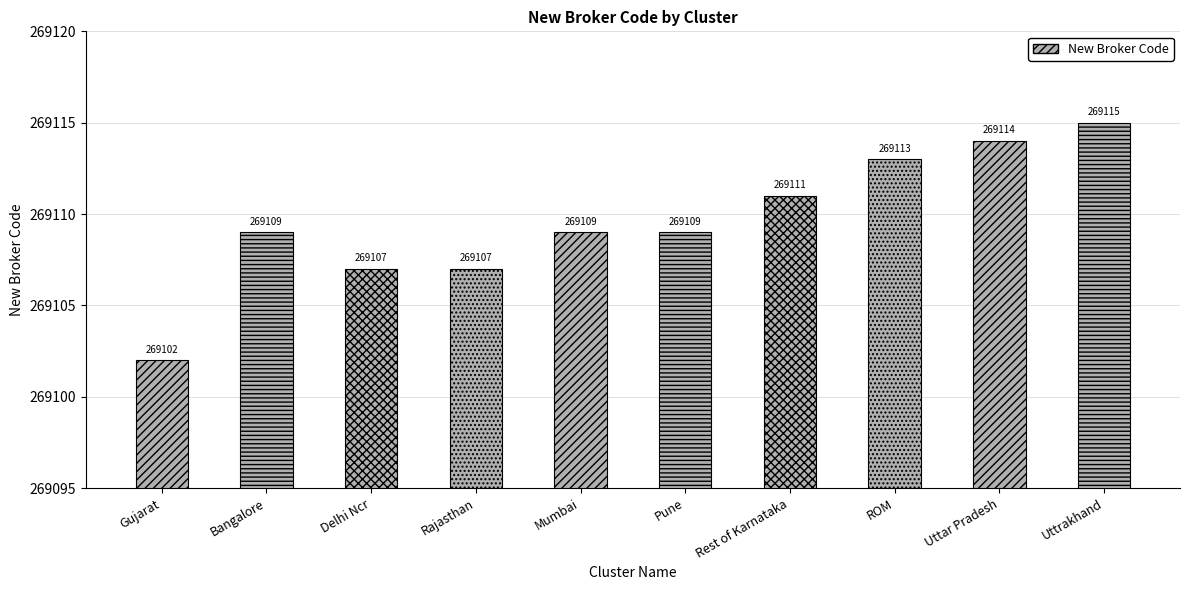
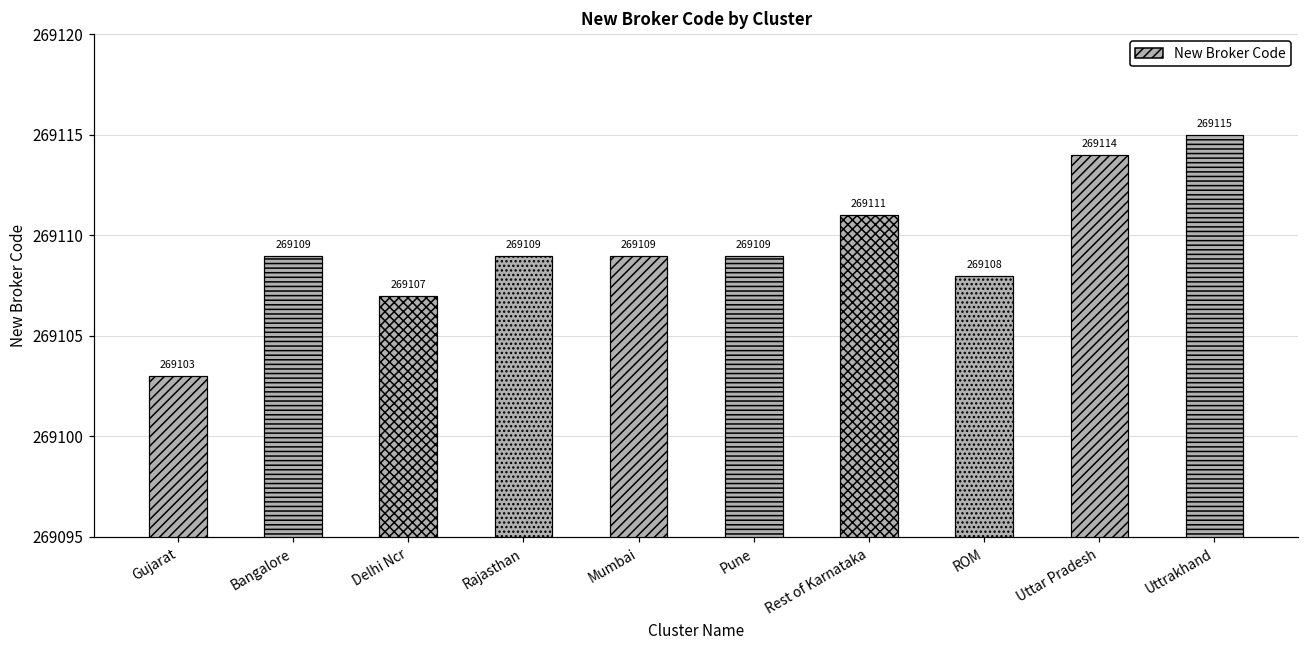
  {
-   "Gujarat": 269102,
+   "Gujarat": 269103,
    "Bangalore": 269109,
    "Delhi Ncr": 269107,
-   "Rajasthan": 269107,
+   "Rajasthan": 269109,
    "Mumbai": 269109,
    "Pune": 269109,
    "Rest of Karnataka": 269111,
-   "ROM": 269113,
+   "ROM": 269108,
    "Uttar Pradesh": 269114,
    "Uttrakhand": 269115
  }
